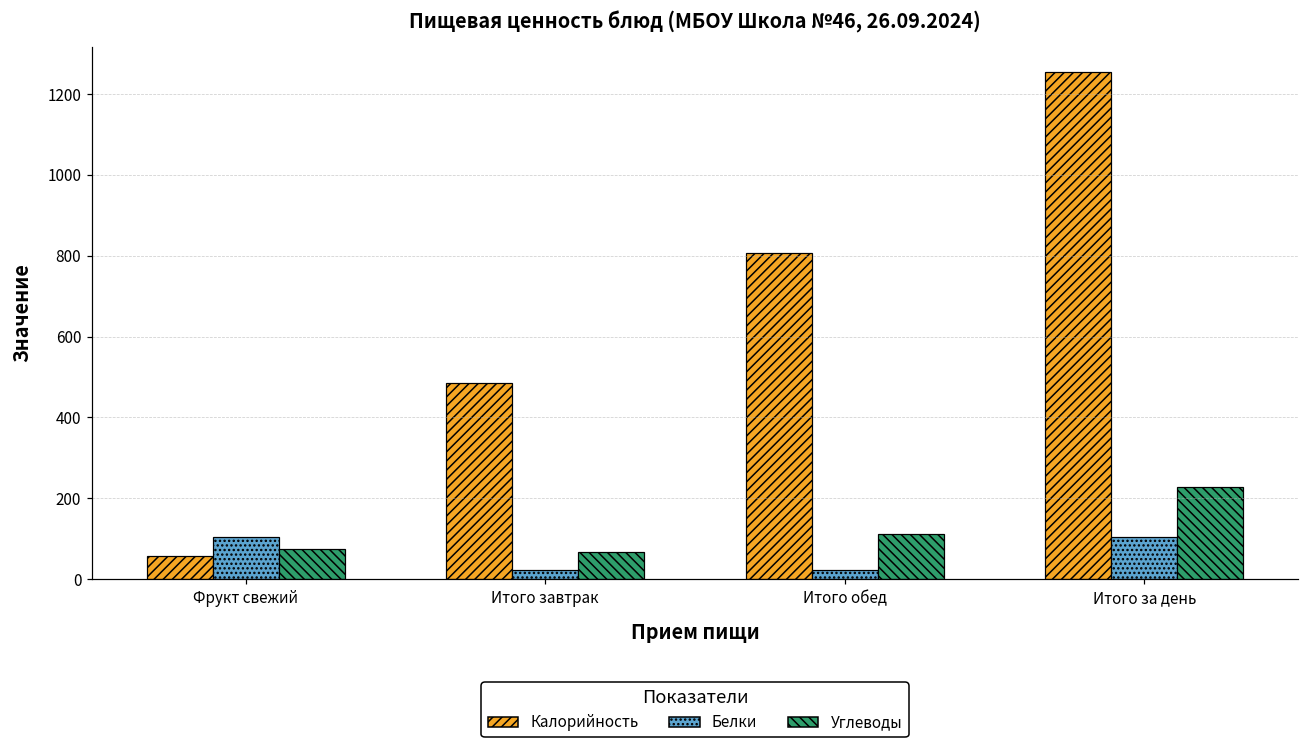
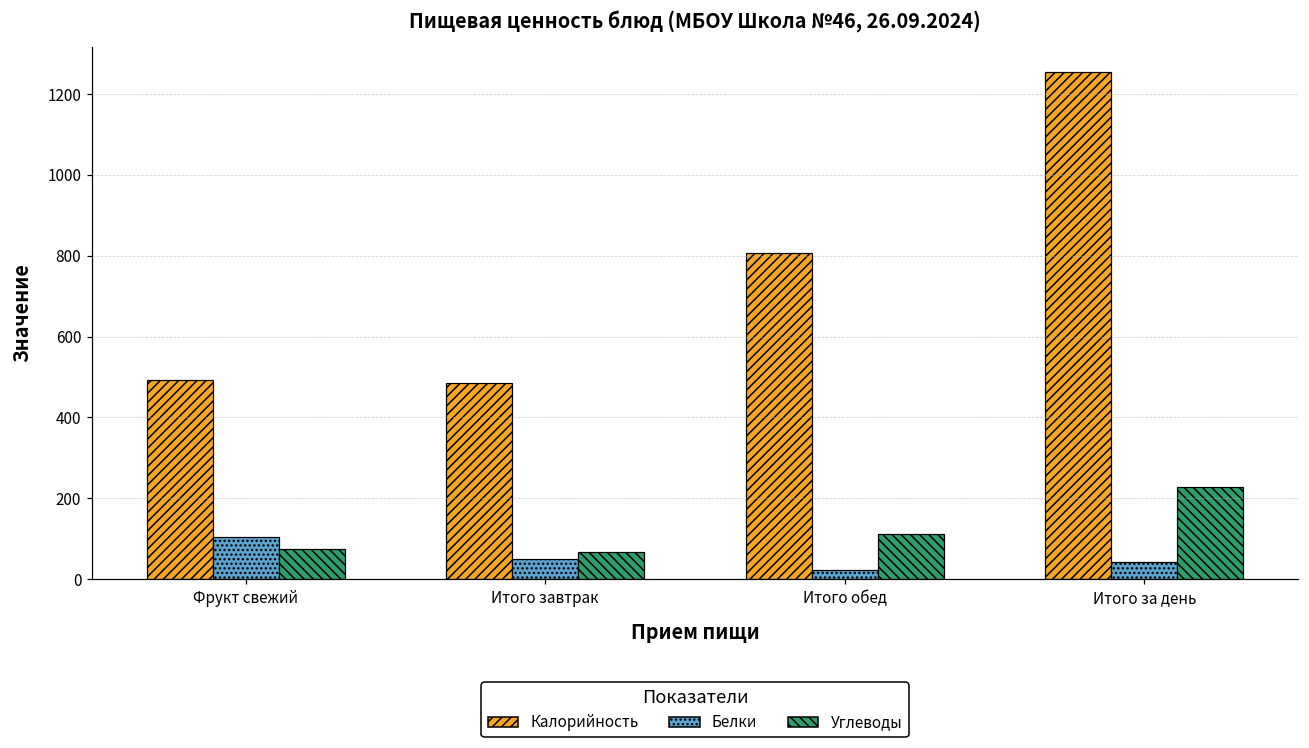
  {
    "Калорийность": {
-     "Фрукт свежий": 60,
+     "Фрукт свежий": 490,
      "Итого завтрак": 490,
      "Итого обед": 810,
      "Итого за день": 1250
    },
    "Белки": {
      "Фрукт свежий": 100,
-     "Итого завтрак": 20,
+     "Итого завтрак": 50,
      "Итого обед": 20,
-     "Итого за день": 100
+     "Итого за день": 40
    },
    "Углеводы": {
      "Фрукт свежий": 70,
      "Итого завтрак": 70,
      "Итого обед": 110,
      "Итого за день": 230
    }
  }
